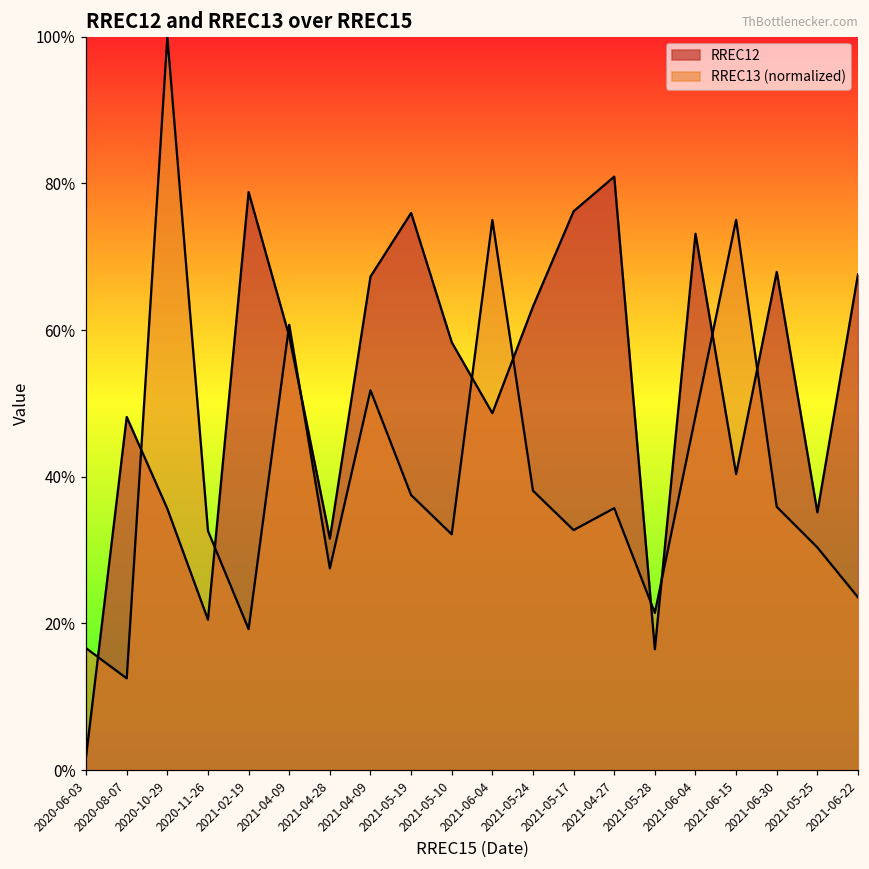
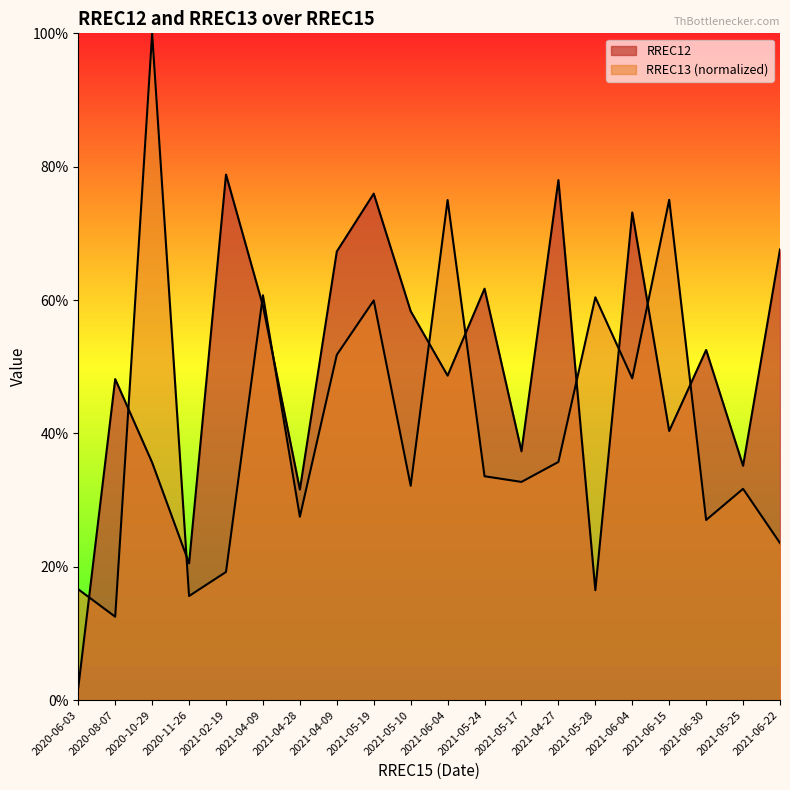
  {
    "RREC12": {
      "2020-06-03": "2%",
      "2020-08-07": "48%",
      "2020-10-29": "36%",
      "2020-11-26": "21%",
      "2021-02-19": "79%",
      "2021-04-28": "32%",
      "2021-05-19": "76%",
      "2021-05-10": "58%",
-     "2021-05-24": "63%",
-     "2021-05-17": "76%",
-     "2021-04-27": "81%",
+     "2021-05-24": "62%",
+     "2021-05-17": "37%",
+     "2021-04-27": "78%",
      "2021-05-28": "16%",
      "2021-06-15": "40%",
-     "2021-06-30": "68%",
+     "2021-06-30": "53%",
      "2021-05-25": "35%",
      "2021-06-22": "68%"
    },
    "RREC13 (normalized)": {
      "2020-06-03": "17%",
      "2020-08-07": "13%",
      "2020-10-29": "100%",
-     "2020-11-26": "33%",
+     "2020-11-26": "16%",
      "2021-02-19": "19%",
      "2021-04-28": "28%",
-     "2021-05-19": "38%",
+     "2021-05-19": "60%",
      "2021-05-10": "32%",
-     "2021-05-24": "38%",
+     "2021-05-24": "34%",
      "2021-05-17": "33%",
      "2021-04-27": "36%",
-     "2021-05-28": "21%",
+     "2021-05-28": "60%",
      "2021-06-15": "75%",
-     "2021-06-30": "36%",
-     "2021-05-25": "30%",
+     "2021-06-30": "27%",
+     "2021-05-25": "32%",
      "2021-06-22": "24%"
    }
  }
